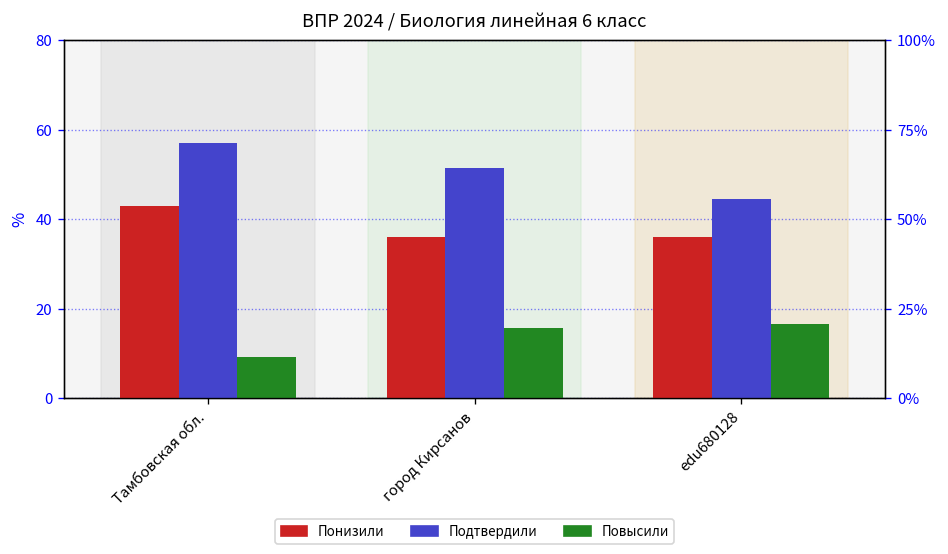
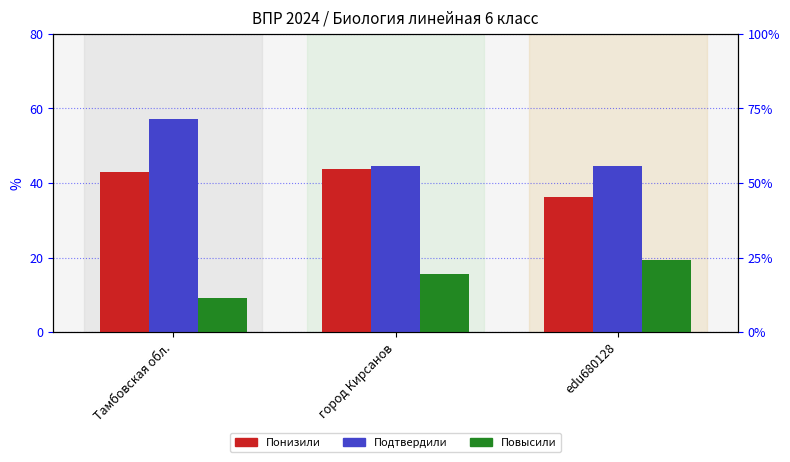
  {
    "Понизили": {
      "Тамбовская обл.": 43,
-     "город Кирсанов": 36,
+     "город Кирсанов": 44,
      "edu680128": 36
    },
    "Подтвердили": {
      "Тамбовская обл.": 57,
-     "город Кирсанов": 51,
+     "город Кирсанов": 44,
      "edu680128": 44
    },
    "Повысили": {
      "Тамбовская обл.": 9,
      "город Кирсанов": 16,
-     "edu680128": 17
+     "edu680128": 19
    }
  }
